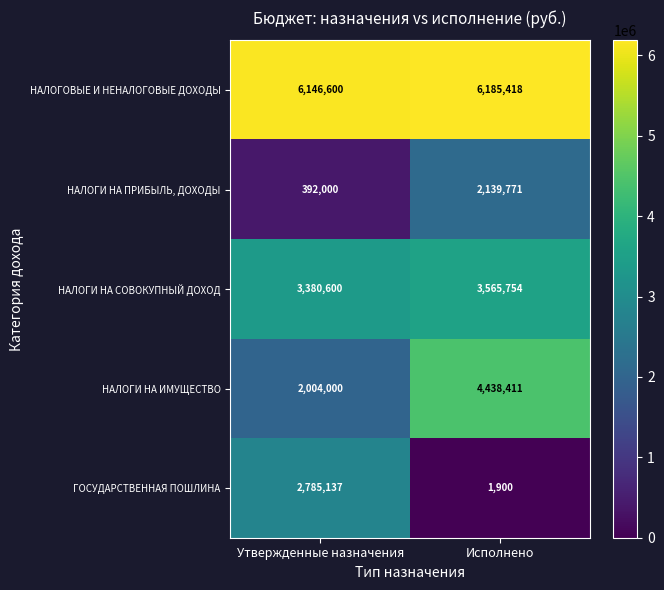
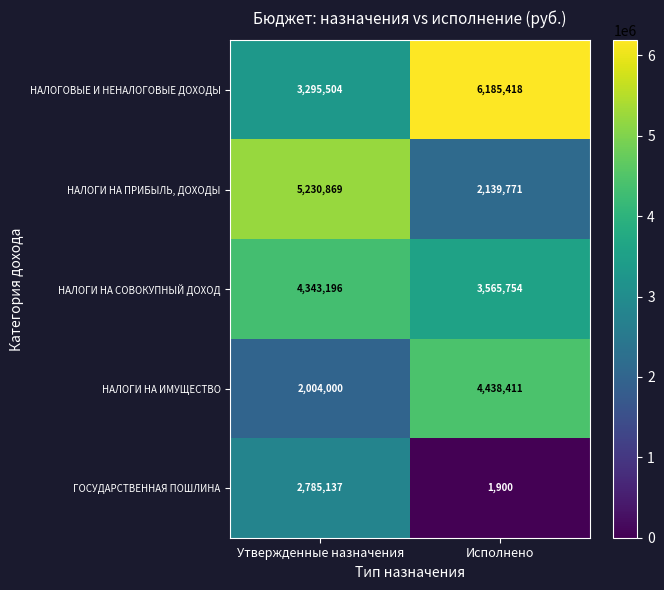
  {
    "НАЛОГОВЫЕ И НЕНАЛОГОВЫЕ ДОХОДЫ": {
-     "Утвержденные назначения": "6,146,600",
+     "Утвержденные назначения": "3,295,504",
      "Исполнено": "6,185,418"
    },
    "НАЛОГИ НА ПРИБЫЛЬ, ДОХОДЫ": {
-     "Утвержденные назначения": "392,000",
+     "Утвержденные назначения": "5,230,869",
      "Исполнено": "2,139,771"
    },
    "НАЛОГИ НА СОВОКУПНЫЙ ДОХОД": {
-     "Утвержденные назначения": "3,380,600",
+     "Утвержденные назначения": "4,343,196",
      "Исполнено": "3,565,754"
    },
    "НАЛОГИ НА ИМУЩЕСТВО": {
      "Утвержденные назначения": "2,004,000",
      "Исполнено": "4,438,411"
    },
    "ГОСУДАРСТВЕННАЯ ПОШЛИНА": {
      "Утвержденные назначения": "2,785,137",
      "Исполнено": "1,900"
    }
  }
